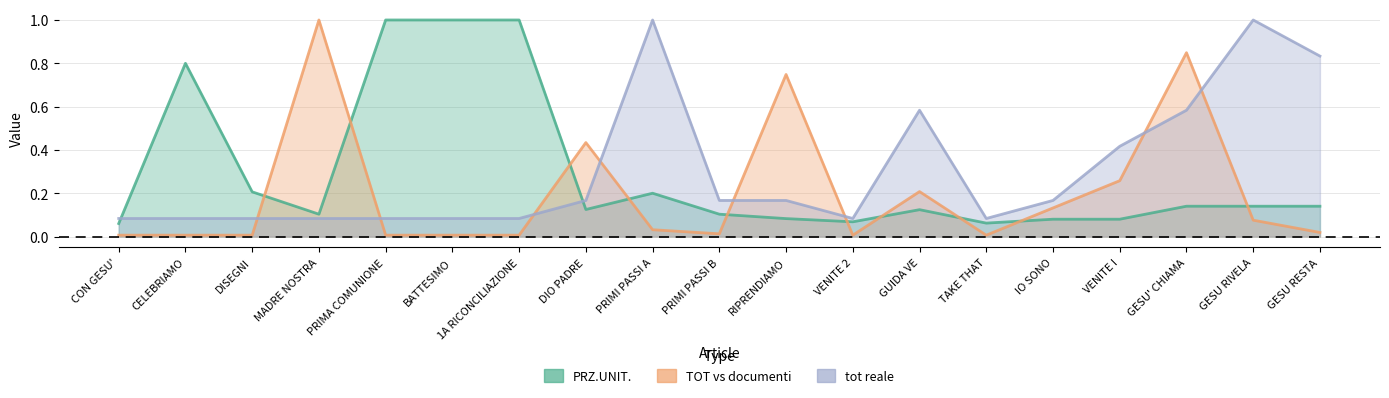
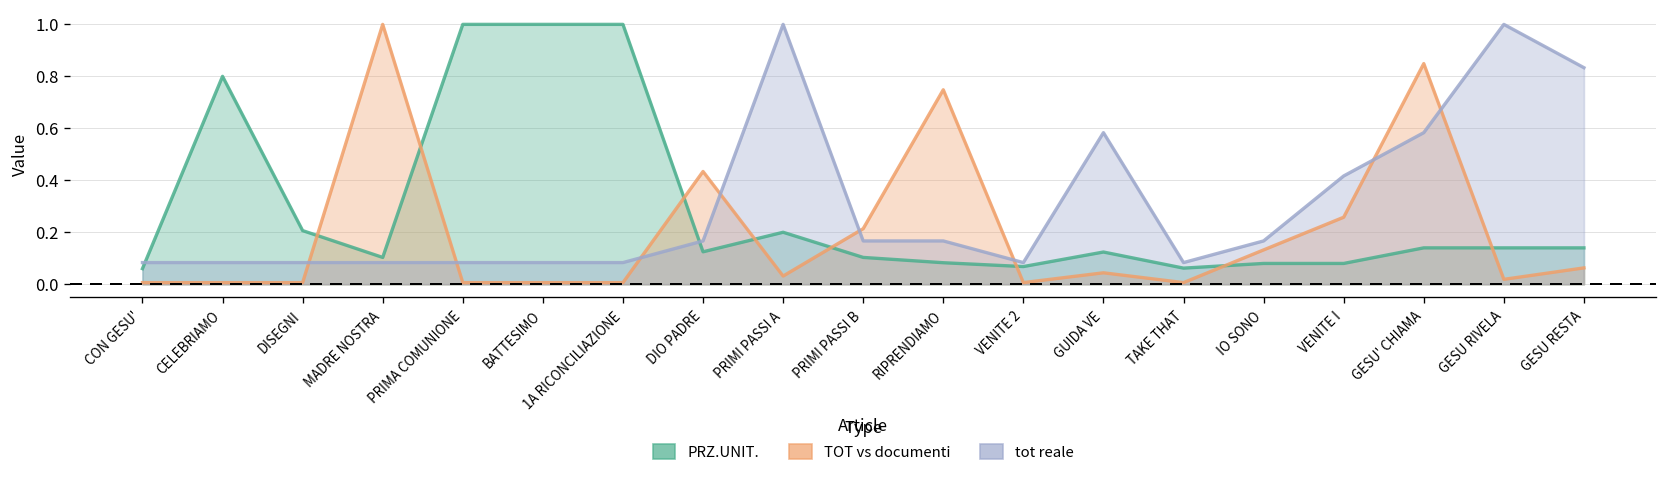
  {
    "TOT vs documenti": {
      "CON GESU'": 0.01,
      "CELEBRIAMO": 0.01,
      "DISEGNI": 0.01,
      "MADRE NOSTRA": 1.00,
      "PRIMA COMUNIONE": 0.01,
      "BATTESIMO": 0.01,
      "1A RICONCILIAZIONE": 0.01,
      "DIO PADRE": 0.43,
      "PRIMI PASSI A": 0.03,
-     "PRIMI PASSI B": 0.01,
+     "PRIMI PASSI B": 0.21,
      "RIPRENDIAMO": 0.75,
      "VENITE 2": 0.01,
-     "GUIDA VE": 0.21,
+     "GUIDA VE": 0.04,
      "TAKE THAT": 0.01,
      "IO SONO": 0.13,
      "VENITE I": 0.26,
      "GESU' CHIAMA": 0.85,
-     "GESU RIVELA": 0.08,
-     "GESU RESTA": 0.02
+     "GESU RIVELA": 0.02,
+     "GESU RESTA": 0.06
    }
  }
